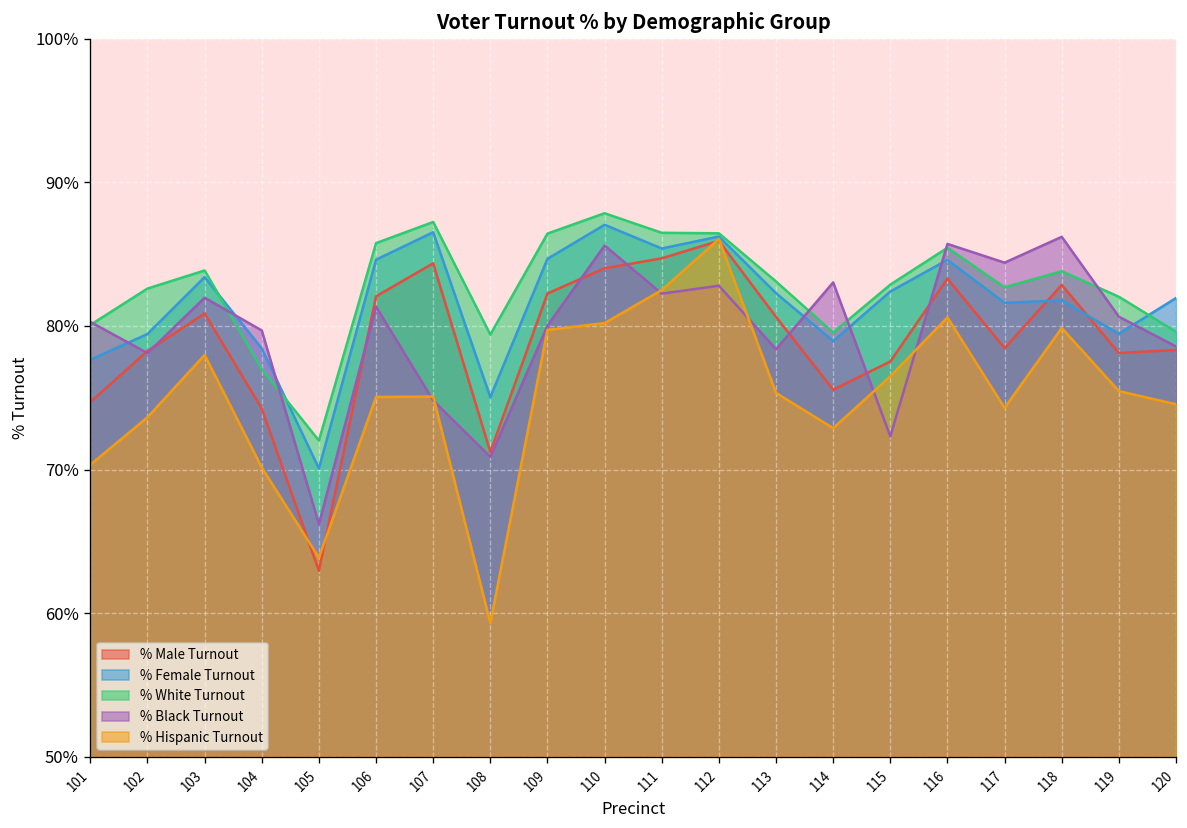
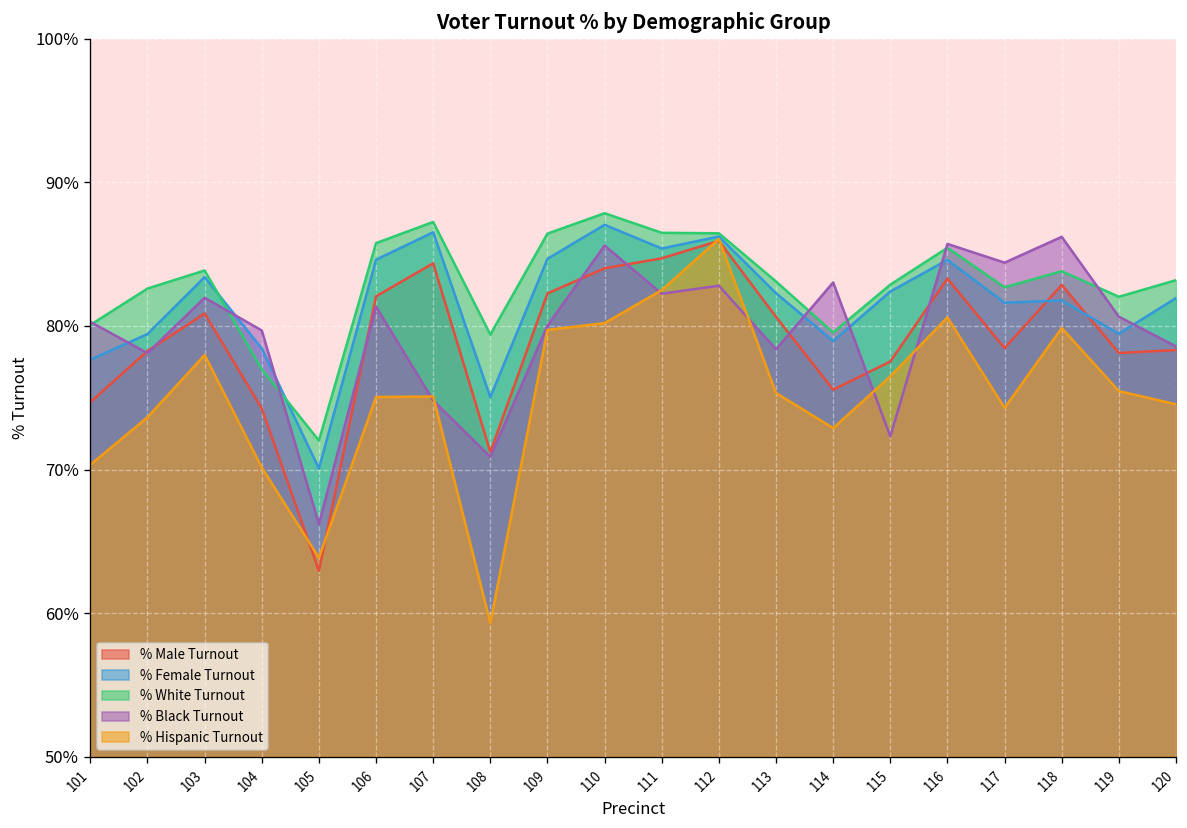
  {
    "% Male Turnout": {
      "101": "74.7%",
      "103": "80.9%",
      "104": "74.2%",
      "105": "62.9%",
      "106": "82.1%",
      "107": "84.4%",
      "108": "71.2%",
      "109": "82.3%",
      "110": "84.0%",
      "111": "84.7%",
      "113": "80.6%",
      "114": "75.6%",
      "115": "77.5%",
      "116": "83.3%",
      "117": "78.5%",
      "118": "82.9%",
      "119": "78.1%",
      "120": "78.3%"
    },
    "% Female Turnout": {
      "101": "77.6%",
      "102": "79.4%",
      "103": "83.4%",
      "104": "78.4%",
      "105": "70.1%",
      "106": "84.6%",
      "107": "86.5%",
      "108": "75.0%",
      "109": "84.7%",
      "110": "87.0%",
      "111": "85.4%",
      "113": "82.3%",
      "114": "79.0%",
      "115": "82.4%",
      "116": "84.6%",
      "117": "81.6%",
      "118": "81.8%",
      "119": "79.5%",
      "120": "81.9%"
    },
    "% White Turnout": {
      "101": "80.1%",
      "102": "82.6%",
      "103": "83.9%",
      "104": "77.0%",
      "105": "72.0%",
      "106": "85.8%",
      "107": "87.2%",
      "108": "79.4%",
      "109": "86.4%",
      "110": "87.9%",
      "111": "86.5%",
      "112": "86.5%",
      "113": "83.1%",
      "114": "79.5%",
      "115": "82.9%",
      "116": "85.4%",
      "117": "82.7%",
      "118": "83.8%",
      "119": "82.0%",
-     "120": "79.6%"
+     "120": "83.2%"
    },
    "% Black Turnout": {
      "101": "80.3%",
      "103": "82.0%",
      "104": "79.7%",
      "105": "66.2%",
      "106": "81.3%",
      "107": "74.8%",
      "108": "70.9%",
      "109": "80.0%",
      "110": "85.6%",
      "111": "82.2%",
      "112": "82.8%",
      "113": "78.4%",
      "114": "83.0%",
      "115": "72.3%",
      "116": "85.7%",
      "117": "84.4%",
      "118": "86.2%",
      "119": "80.6%",
      "120": "78.6%"
    },
    "% Hispanic Turnout": {
      "101": "70.3%",
      "102": "73.6%",
      "103": "78.0%",
      "104": "70.1%",
      "105": "63.9%",
      "106": "75.1%",
      "107": "75.1%",
      "108": "59.3%",
      "109": "79.7%",
      "110": "80.2%",
      "111": "82.5%",
      "113": "75.3%",
      "114": "72.9%",
      "115": "76.5%",
      "116": "80.6%",
      "117": "74.3%",
      "118": "79.9%",
      "119": "75.5%",
      "120": "74.5%"
    }
  }
